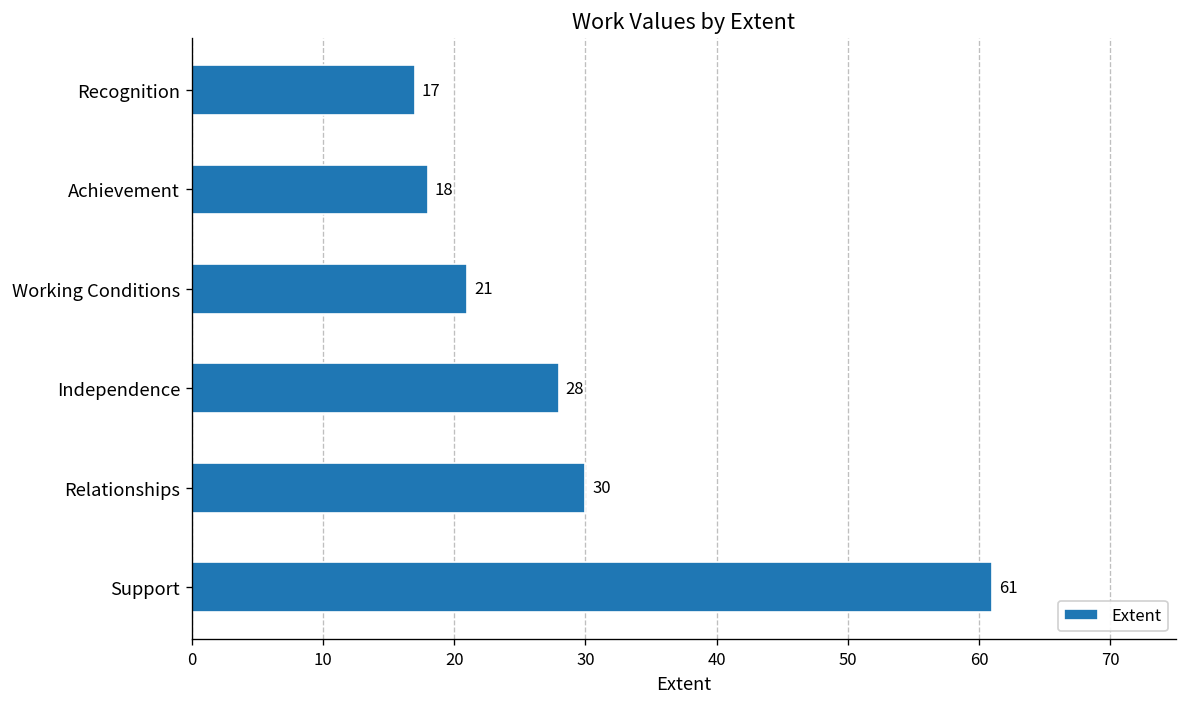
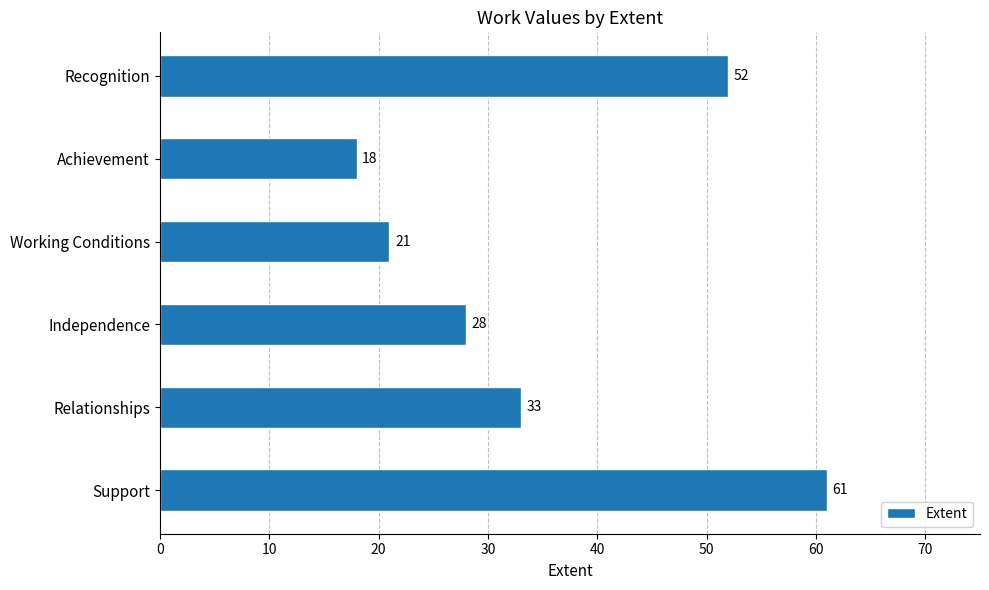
  {
-   "Recognition": 17,
+   "Recognition": 52,
    "Achievement": 18,
    "Working Conditions": 21,
    "Independence": 28,
-   "Relationships": 30,
+   "Relationships": 33,
    "Support": 61
  }
